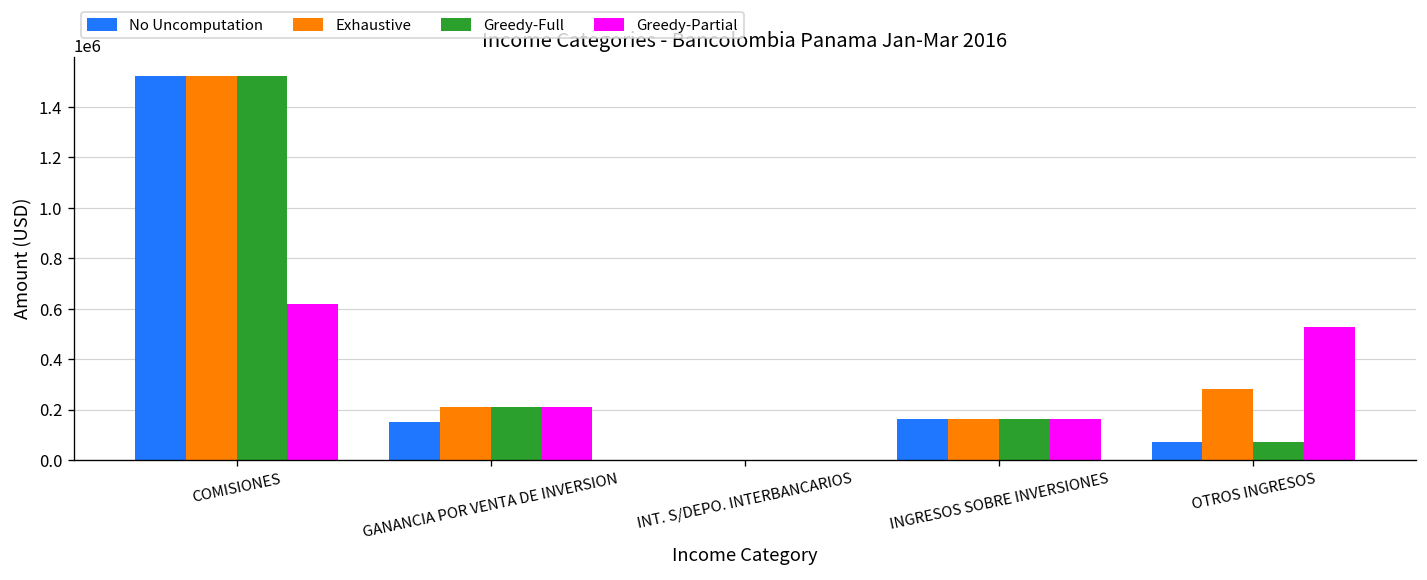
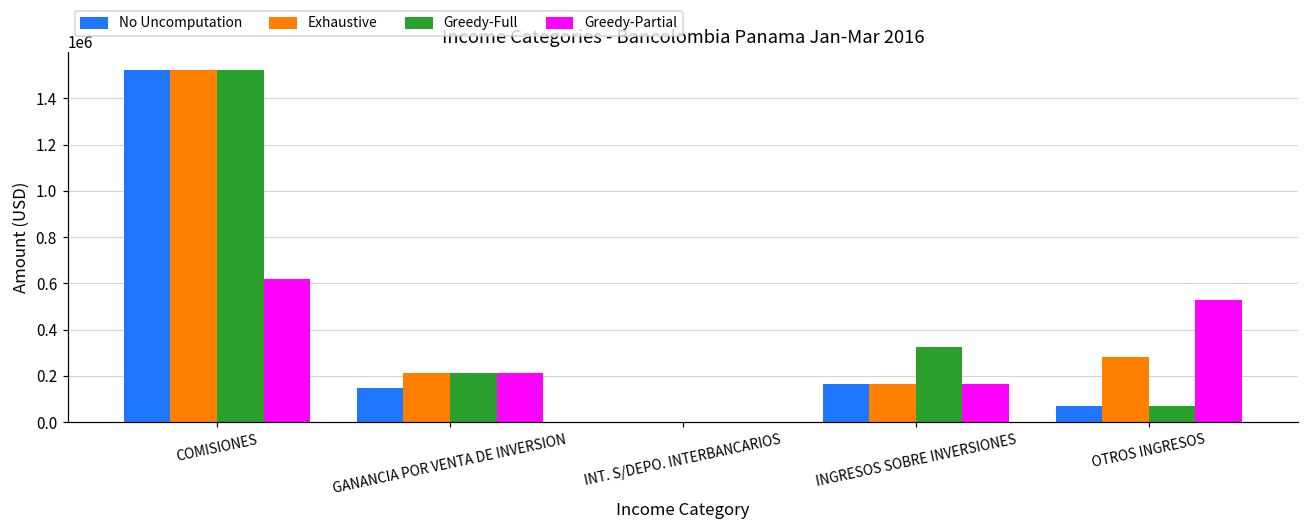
  {
    "No Uncomputation": {
      "COMISIONES": 1520000,
      "GANANCIA POR VENTA DE INVERSION": 150000,
      "INGRESOS SOBRE INVERSIONES": 160000,
      "OTROS INGRESOS": 70000
    },
    "Exhaustive": {
      "COMISIONES": 1520000,
      "GANANCIA POR VENTA DE INVERSION": 210000,
      "INGRESOS SOBRE INVERSIONES": 160000,
      "OTROS INGRESOS": 280000
    },
    "Greedy-Full": {
      "COMISIONES": 1520000,
      "GANANCIA POR VENTA DE INVERSION": 210000,
-     "INGRESOS SOBRE INVERSIONES": 160000,
+     "INGRESOS SOBRE INVERSIONES": 320000,
      "OTROS INGRESOS": 70000
    },
    "Greedy-Partial": {
      "COMISIONES": 620000,
      "GANANCIA POR VENTA DE INVERSION": 210000,
      "INGRESOS SOBRE INVERSIONES": 160000,
      "OTROS INGRESOS": 530000
    }
  }
